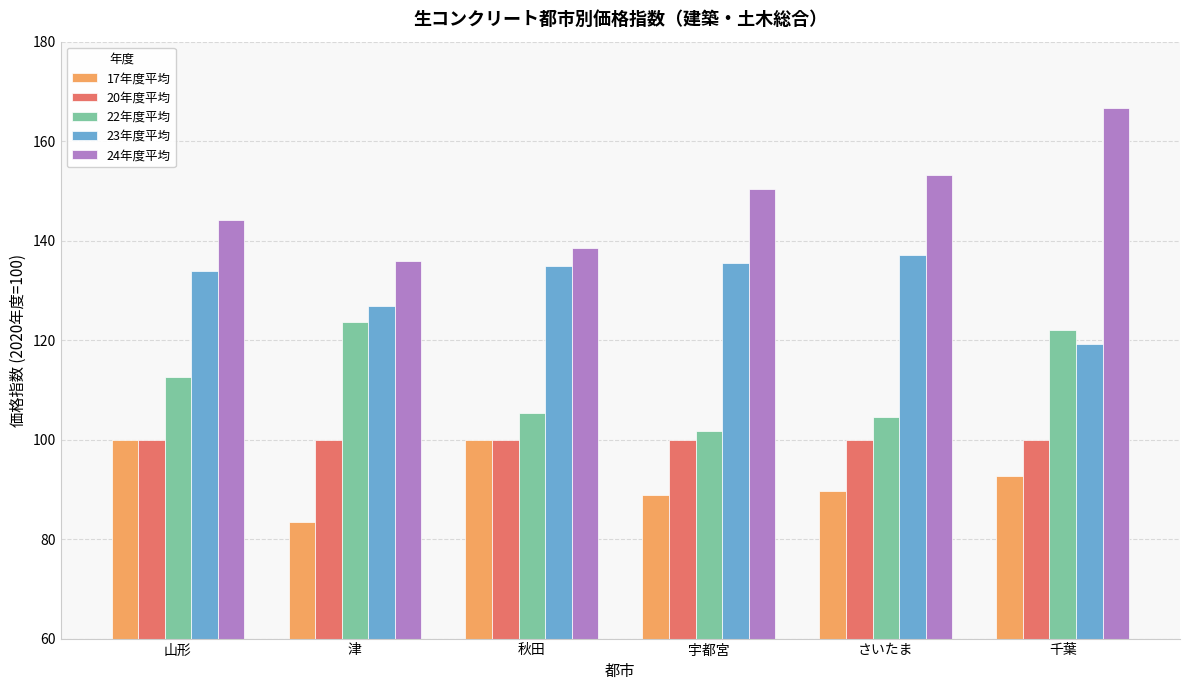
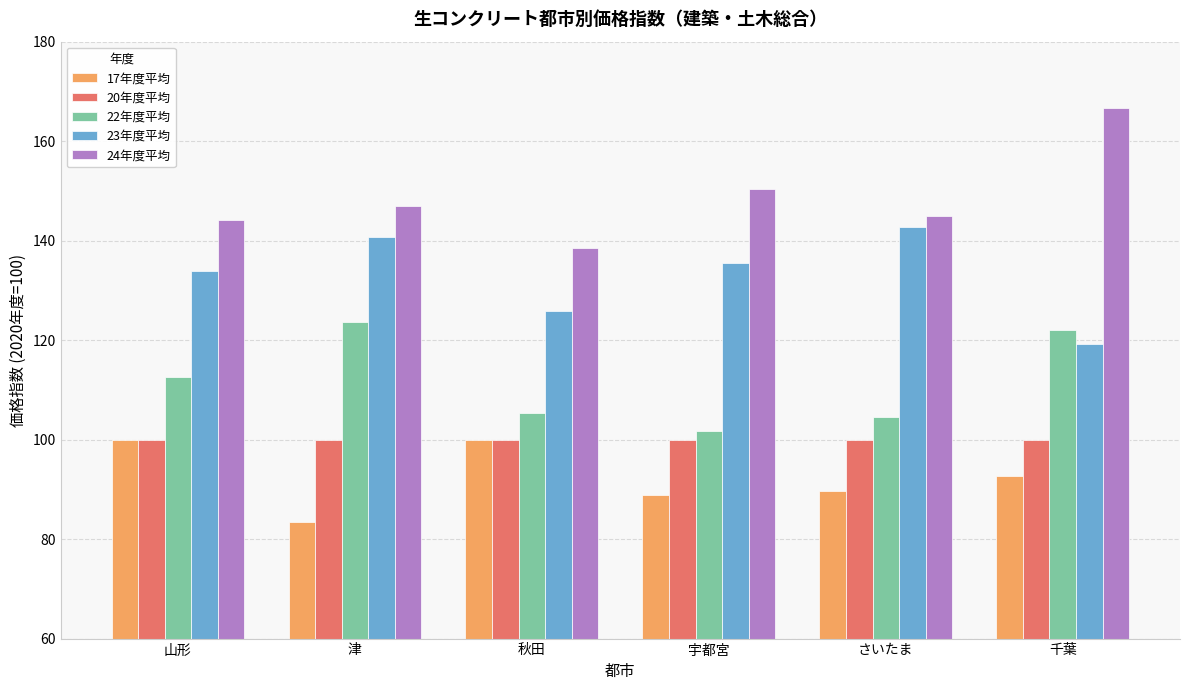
  {
    "22年度平均": {
      "山形": 113,
      "津": 124,
      "秋田": 105,
      "宇都宮": 102,
      "さいたま": 105,
      "千葉": 122
    },
    "23年度平均": {
      "山形": 134,
-     "津": 127,
-     "秋田": 135,
+     "津": 141,
+     "秋田": 126,
      "宇都宮": 136,
-     "さいたま": 137,
+     "さいたま": 143,
      "千葉": 119
    },
    "24年度平均": {
      "山形": 144,
-     "津": 136,
+     "津": 147,
      "秋田": 139,
      "宇都宮": 150,
-     "さいたま": 153,
+     "さいたま": 145,
      "千葉": 167
    }
  }
